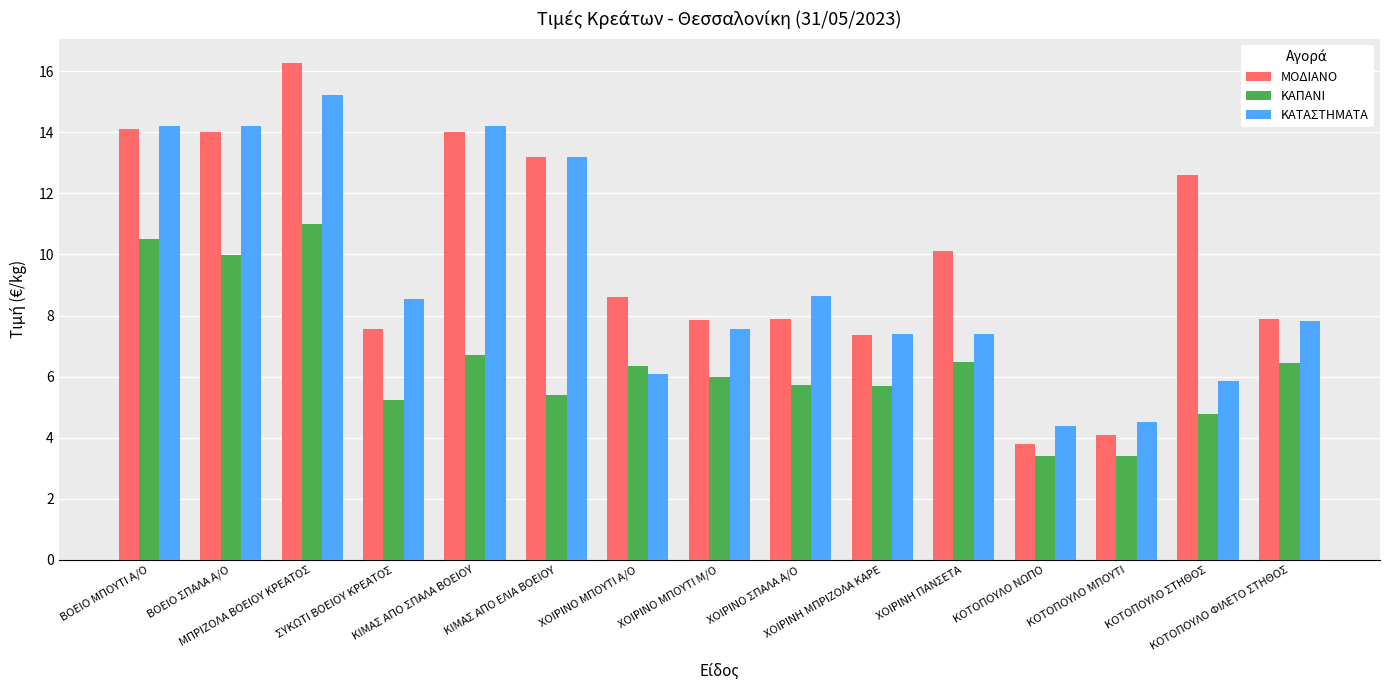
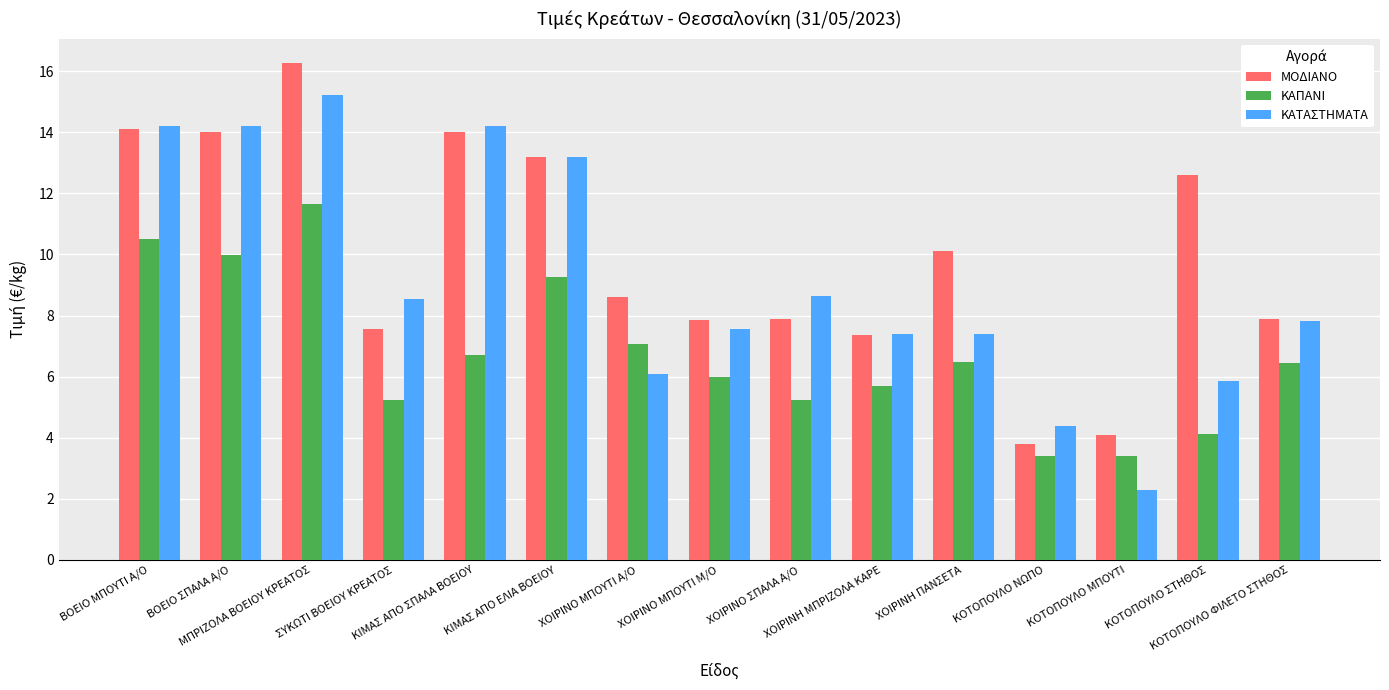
  {
    "ΜΟΔΙΑΝΟ": {
      "ΒΟΕΙΟ ΜΠΟΥΤΙ Α/Ο": 14.1,
      "ΒΟΕΙΟ ΣΠΑΛΑ Α/Ο": 14.0,
      "ΜΠΡΙΖΟΛΑ ΒΟΕΙΟΥ ΚΡΕΑΤΟΣ": 16.3,
      "ΣΥΚΩΤΙ ΒΟΕΙΟΥ ΚΡΕΑΤΟΣ": 7.6,
      "ΚΙΜΑΣ ΑΠΟ ΣΠΑΛΑ ΒΟΕΙΟΥ": 14.0,
      "ΚΙΜΑΣ ΑΠO ΕΛΙΑ ΒΟΕΙΟΥ": 13.2,
      "ΧΟΙΡΙΝΟ ΜΠΟΥΤΙ Α/Ο": 8.6,
      "ΧΟΙΡΙΝΟ ΜΠΟΥΤΙ Μ/Ο": 7.9,
      "ΧΟΙΡΙΝΟ ΣΠΑΛΑ Α/Ο": 7.9,
      "ΧΟΙΡΙΝΗ ΜΠΡΙΖΟΛΑ ΚΑΡΕ": 7.4,
      "ΧΟΙΡΙΝΗ ΠΑΝΣΕΤΑ": 10.1,
      "ΚΟΤΟΠΟΥΛΟ ΝΩΠΟ": 3.8,
      "ΚΟΤΟΠΟΥΛΟ ΜΠΟΥΤΙ": 4.1,
      "ΚΟΤΟΠΟΥΛΟ ΣΤΗΘΟΣ": 12.6,
      "ΚΟΤΟΠΟΥΛΟ ΦΙΛΕΤΟ ΣΤΗΘΟΣ": 7.9
    },
    "ΚΑΠΑΝΙ": {
      "ΒΟΕΙΟ ΜΠΟΥΤΙ Α/Ο": 10.5,
      "ΒΟΕΙΟ ΣΠΑΛΑ Α/Ο": 10.0,
-     "ΜΠΡΙΖΟΛΑ ΒΟΕΙΟΥ ΚΡΕΑΤΟΣ": 11.0,
+     "ΜΠΡΙΖΟΛΑ ΒΟΕΙΟΥ ΚΡΕΑΤΟΣ": 11.7,
      "ΣΥΚΩΤΙ ΒΟΕΙΟΥ ΚΡΕΑΤΟΣ": 5.2,
      "ΚΙΜΑΣ ΑΠΟ ΣΠΑΛΑ ΒΟΕΙΟΥ": 6.7,
-     "ΚΙΜΑΣ ΑΠO ΕΛΙΑ ΒΟΕΙΟΥ": 5.4,
-     "ΧΟΙΡΙΝΟ ΜΠΟΥΤΙ Α/Ο": 6.3,
+     "ΚΙΜΑΣ ΑΠO ΕΛΙΑ ΒΟΕΙΟΥ": 9.2,
+     "ΧΟΙΡΙΝΟ ΜΠΟΥΤΙ Α/Ο": 7.1,
      "ΧΟΙΡΙΝΟ ΜΠΟΥΤΙ Μ/Ο": 6.0,
-     "ΧΟΙΡΙΝΟ ΣΠΑΛΑ Α/Ο": 5.7,
+     "ΧΟΙΡΙΝΟ ΣΠΑΛΑ Α/Ο": 5.2,
      "ΧΟΙΡΙΝΗ ΜΠΡΙΖΟΛΑ ΚΑΡΕ": 5.7,
      "ΧΟΙΡΙΝΗ ΠΑΝΣΕΤΑ": 6.5,
      "ΚΟΤΟΠΟΥΛΟ ΝΩΠΟ": 3.4,
      "ΚΟΤΟΠΟΥΛΟ ΜΠΟΥΤΙ": 3.4,
-     "ΚΟΤΟΠΟΥΛΟ ΣΤΗΘΟΣ": 4.8,
+     "ΚΟΤΟΠΟΥΛΟ ΣΤΗΘΟΣ": 4.1,
      "ΚΟΤΟΠΟΥΛΟ ΦΙΛΕΤΟ ΣΤΗΘΟΣ": 6.4
    },
    "ΚΑΤΑΣΤΗΜΑΤΑ": {
      "ΒΟΕΙΟ ΜΠΟΥΤΙ Α/Ο": 14.2,
      "ΒΟΕΙΟ ΣΠΑΛΑ Α/Ο": 14.2,
      "ΜΠΡΙΖΟΛΑ ΒΟΕΙΟΥ ΚΡΕΑΤΟΣ": 15.2,
      "ΣΥΚΩΤΙ ΒΟΕΙΟΥ ΚΡΕΑΤΟΣ": 8.6,
      "ΚΙΜΑΣ ΑΠΟ ΣΠΑΛΑ ΒΟΕΙΟΥ": 14.2,
      "ΚΙΜΑΣ ΑΠO ΕΛΙΑ ΒΟΕΙΟΥ": 13.2,
      "ΧΟΙΡΙΝΟ ΜΠΟΥΤΙ Α/Ο": 6.1,
      "ΧΟΙΡΙΝΟ ΜΠΟΥΤΙ Μ/Ο": 7.6,
      "ΧΟΙΡΙΝΟ ΣΠΑΛΑ Α/Ο": 8.7,
      "ΧΟΙΡΙΝΗ ΜΠΡΙΖΟΛΑ ΚΑΡΕ": 7.4,
      "ΧΟΙΡΙΝΗ ΠΑΝΣΕΤΑ": 7.4,
      "ΚΟΤΟΠΟΥΛΟ ΝΩΠΟ": 4.4,
-     "ΚΟΤΟΠΟΥΛΟ ΜΠΟΥΤΙ": 4.5,
+     "ΚΟΤΟΠΟΥΛΟ ΜΠΟΥΤΙ": 2.3,
      "ΚΟΤΟΠΟΥΛΟ ΣΤΗΘΟΣ": 5.9,
      "ΚΟΤΟΠΟΥΛΟ ΦΙΛΕΤΟ ΣΤΗΘΟΣ": 7.8
    }
  }
